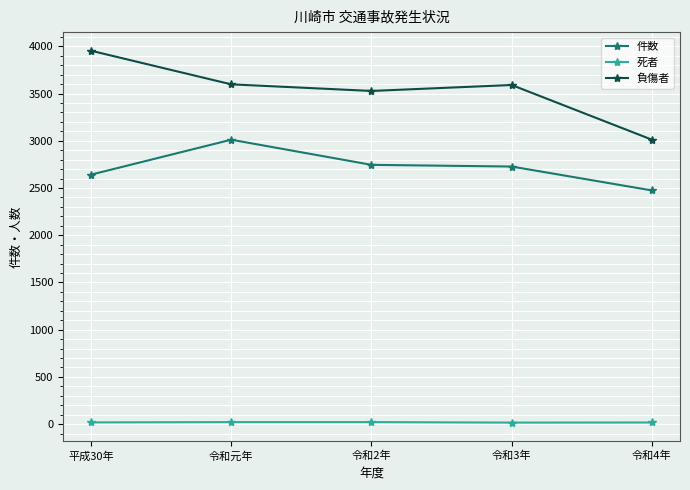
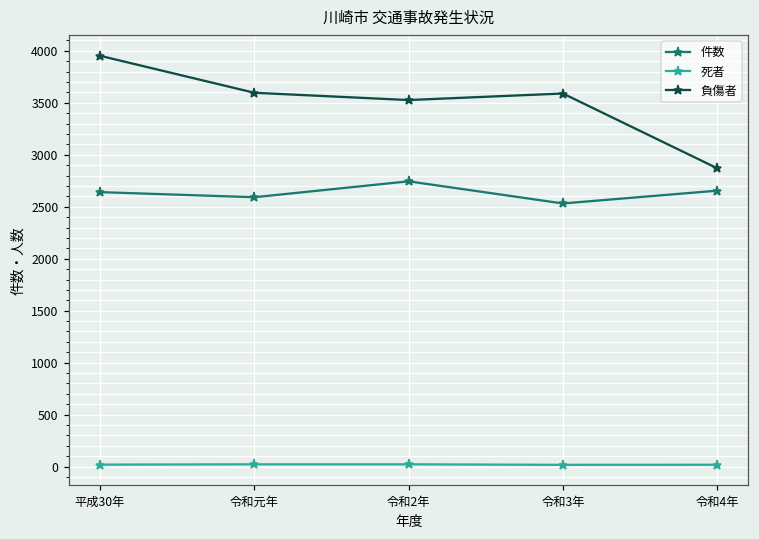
  {
    "件数": {
      "平成30年": 2600,
-     "令和元年": 3000,
+     "令和元年": 2600,
      "令和2年": 2700,
-     "令和3年": 2700,
-     "令和4年": 2500
+     "令和3年": 2500,
+     "令和4年": 2700
    },
    "死者": {
      "平成30年": 0,
      "令和元年": 0,
      "令和2年": 0,
      "令和3年": 0,
      "令和4年": 0
    },
    "負傷者": {
      "平成30年": 4000,
      "令和元年": 3600,
      "令和2年": 3500,
      "令和3年": 3600,
-     "令和4年": 3000
+     "令和4年": 2900
    }
  }
